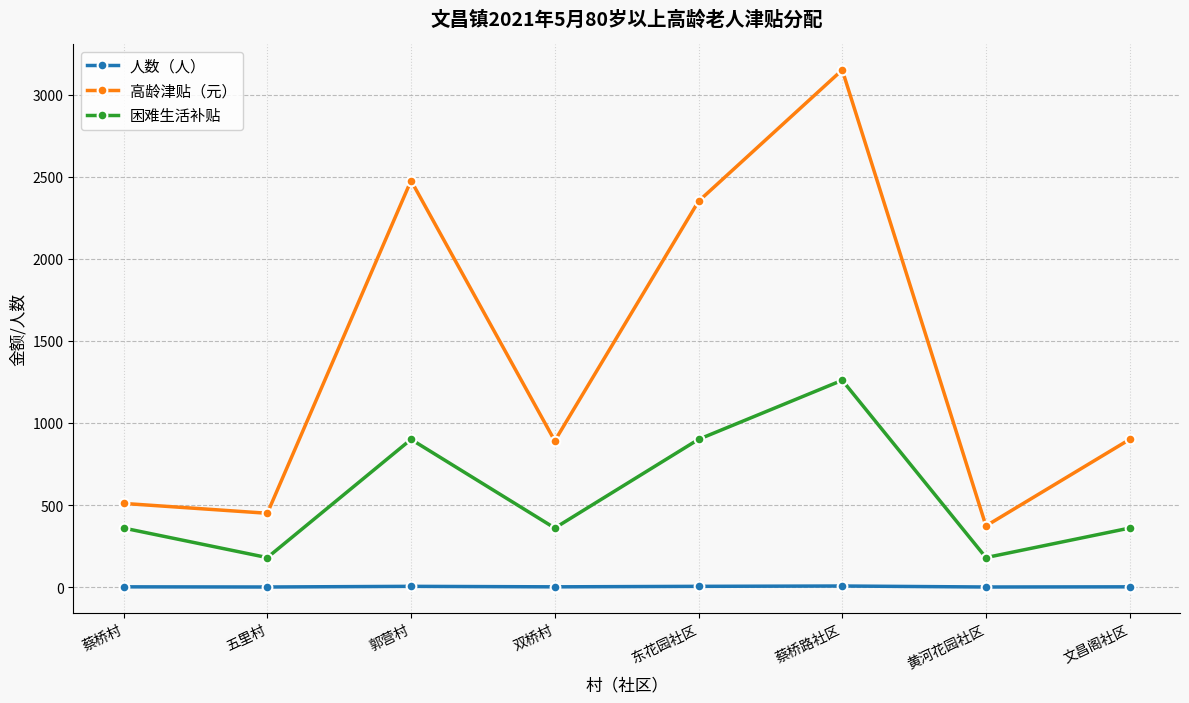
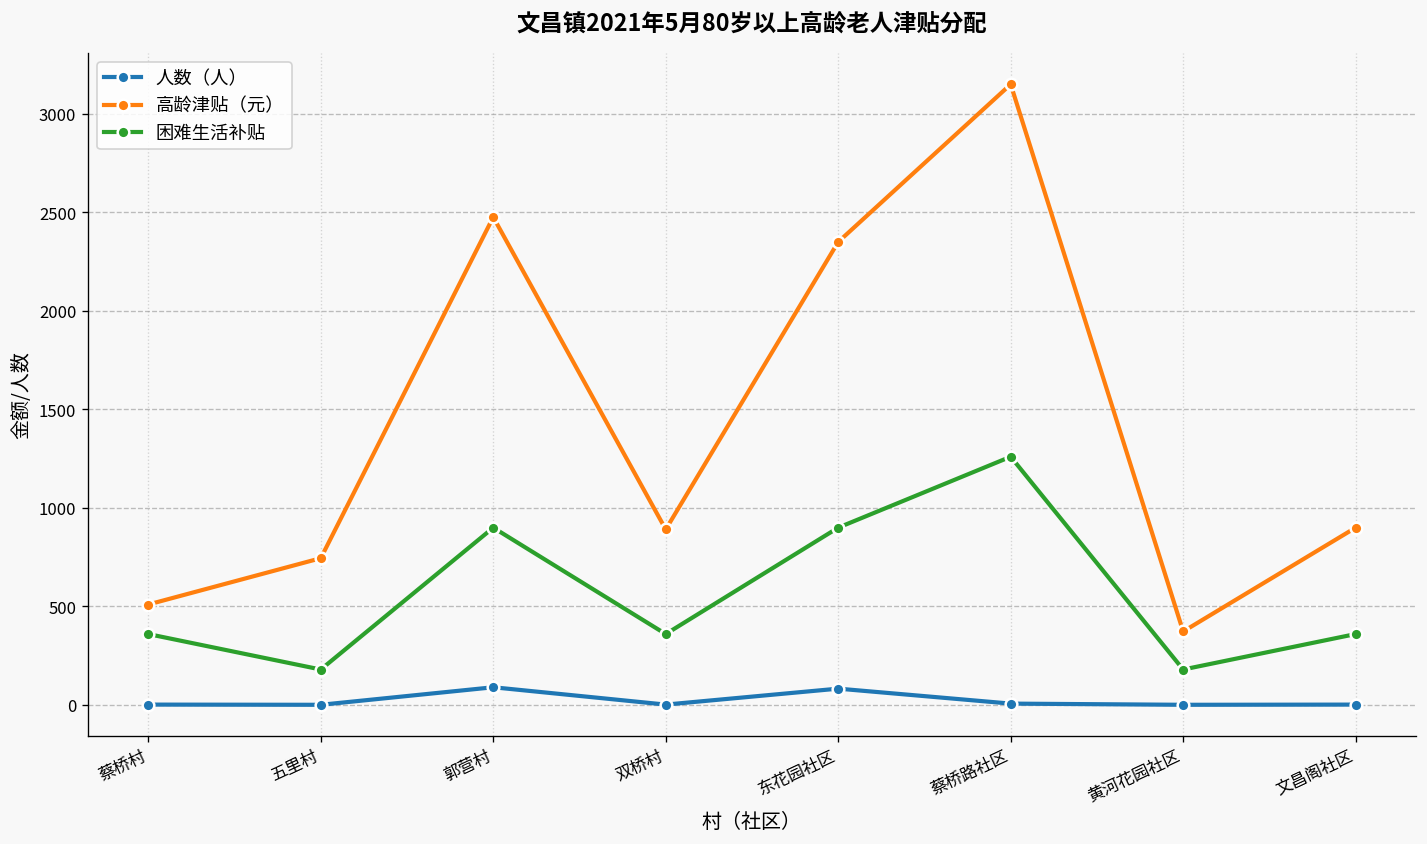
  {
    "人数（人）": {
      "蔡桥村": 0,
      "五里村": 0,
-     "郭营村": 10,
+     "郭营村": 90,
      "双桥村": 0,
-     "东花园社区": 10,
+     "东花园社区": 80,
      "蔡桥路社区": 10,
      "黄河花园社区": 0,
      "文昌阁社区": 0
    },
    "高龄津贴（元）": {
      "蔡桥村": 510,
-     "五里村": 450,
+     "五里村": 750,
      "郭营村": 2480,
      "双桥村": 890,
      "东花园社区": 2350,
      "蔡桥路社区": 3150,
      "黄河花园社区": 370,
      "文昌阁社区": 900
    },
    "困难生活补贴": {
      "蔡桥村": 360,
      "五里村": 180,
      "郭营村": 900,
      "双桥村": 360,
      "东花园社区": 900,
      "蔡桥路社区": 1260,
      "黄河花园社区": 180,
      "文昌阁社区": 360
    }
  }
